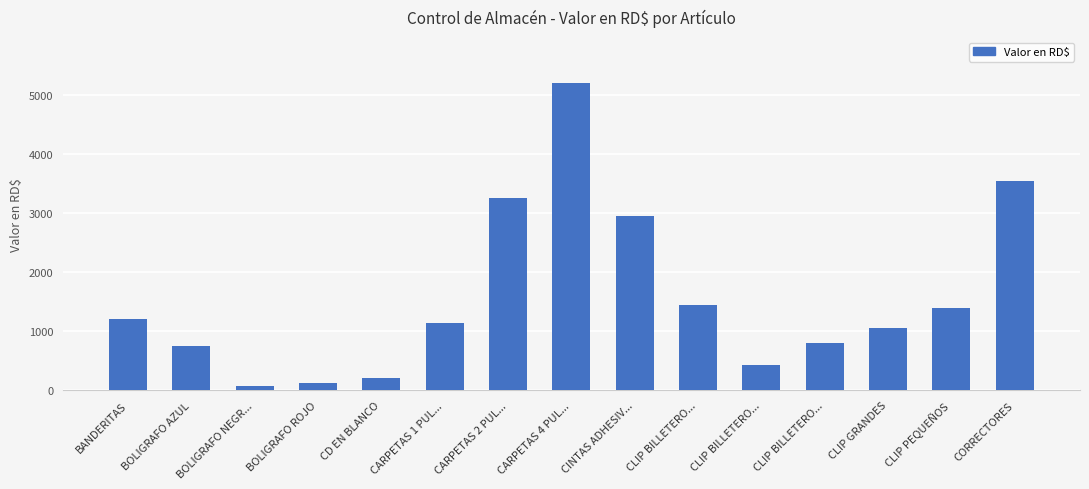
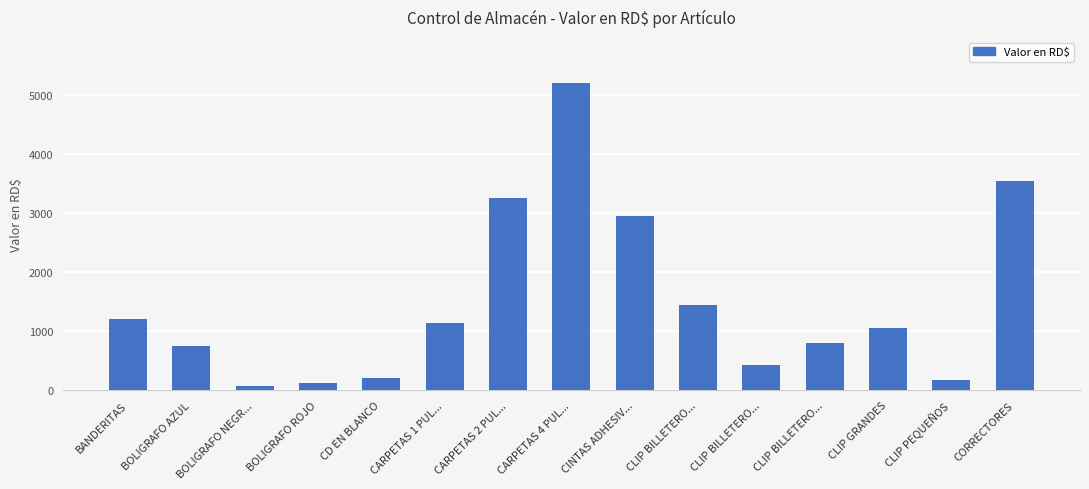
  {
    "BANDERITAS": 1200,
    "BOLIGRAFO AZUL": 800,
    "BOLIGRAFO NEGR...": 100,
    "BOLIGRAFO ROJO": 100,
    "CD EN BLANCO": 200,
    "CARPETAS 1 PUL...": 1100,
    "CARPETAS 2 PUL...": 3300,
    "CARPETAS 4 PUL...": 5200,
    "CINTAS ADHESIV...": 3000,
    "CLIP GRANDES": 1100,
-   "CLIP PEQUEÑOS": 1400,
+   "CLIP PEQUEÑOS": 200,
    "CORRECTORES": 3500
  }
